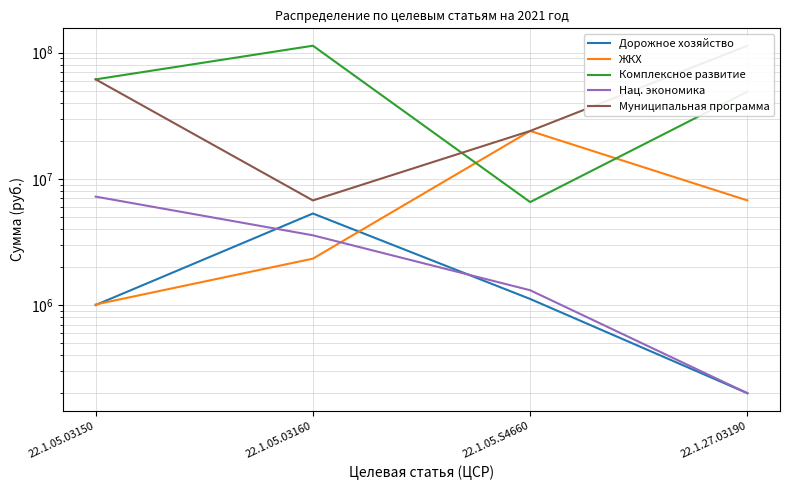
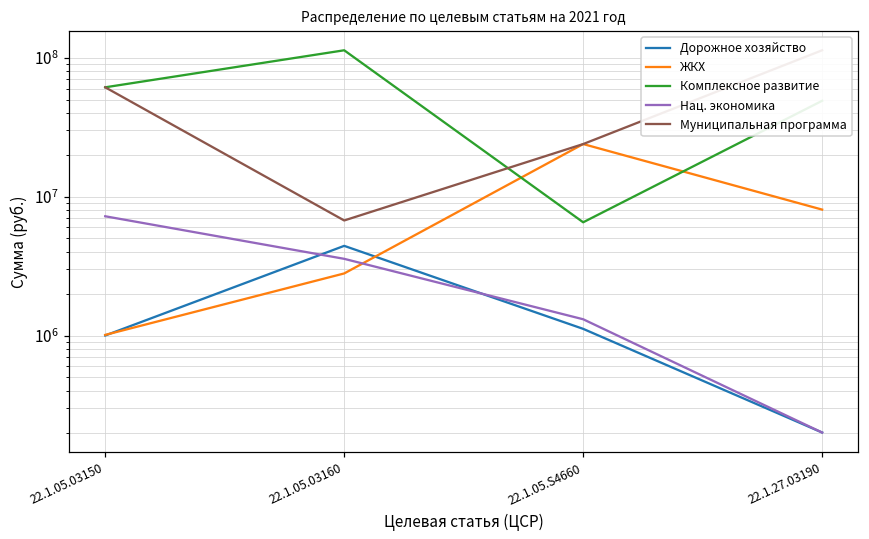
  {
    "Дорожное хозяйство": {
-     "22.1.05.03160": 5300000,
+     "22.1.05.03160": 4400000,
      "22.1.05.S4660": 1100000
    },
    "ЖКХ": {
-     "22.1.05.03160": 2300000,
-     "22.1.27.03190": 7000000
+     "22.1.05.03160": 2800000,
+     "22.1.27.03190": 8000000
    },
    "Комплексное развитие": {
      "22.1.05.03160": 110000000,
      "22.1.05.S4660": 7000000
    },
    "Нац. экономика": {
      "22.1.05.03150": 7000000,
      "22.1.05.03160": 3600000,
      "22.1.05.S4660": 1300000
    },
    "Муниципальная программа": {
      "22.1.05.03160": 7000000
    }
  }
